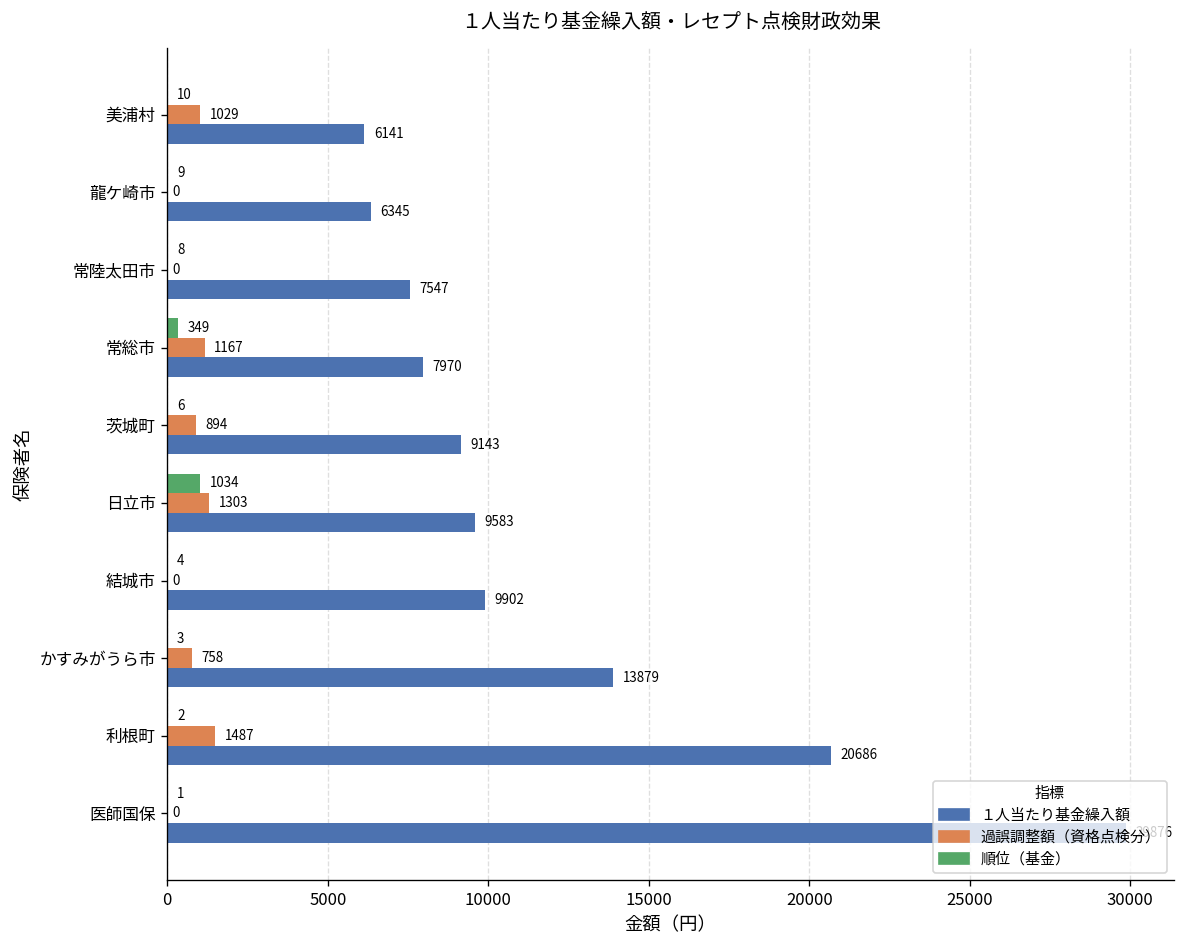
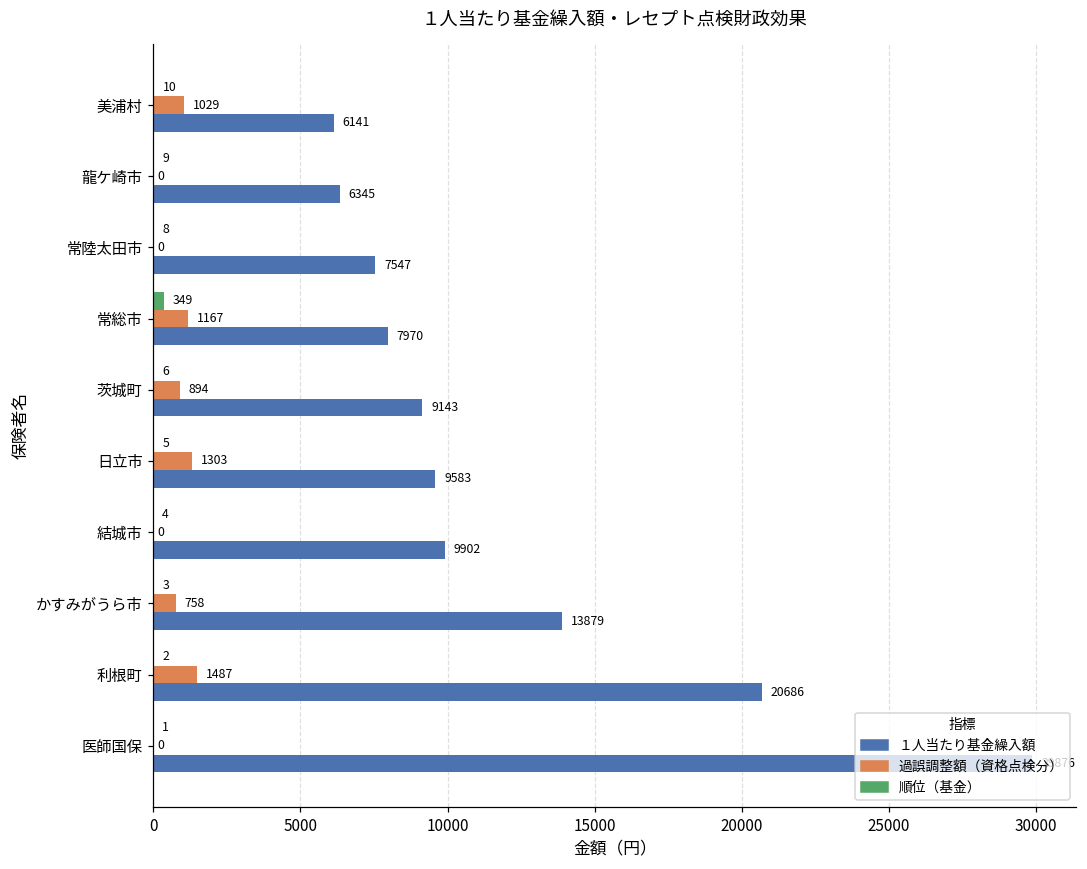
  {
    "１人当たり基金繰入額": {
      "美浦村": 6141,
      "龍ケ崎市": 6345,
      "常陸太田市": 7547,
      "常総市": 7970,
      "茨城町": 9143,
      "日立市": 9583,
      "結城市": 9902,
      "かすみがうら市": 13879,
      "利根町": 20686
    },
    "過誤調整額（資格点検分）": {
      "美浦村": 1029,
      "龍ケ崎市": 0,
      "常陸太田市": 0,
      "常総市": 1167,
      "茨城町": 894,
      "日立市": 1303,
      "結城市": 0,
      "かすみがうら市": 758,
      "利根町": 1487,
      "医師国保": 0
    },
    "順位（基金）": {
      "美浦村": 10,
      "龍ケ崎市": 9,
      "常陸太田市": 8,
      "常総市": 349,
      "茨城町": 6,
-     "日立市": 1034,
+     "日立市": 5,
      "結城市": 4,
      "かすみがうら市": 3,
      "利根町": 2,
      "医師国保": 1
    }
  }
